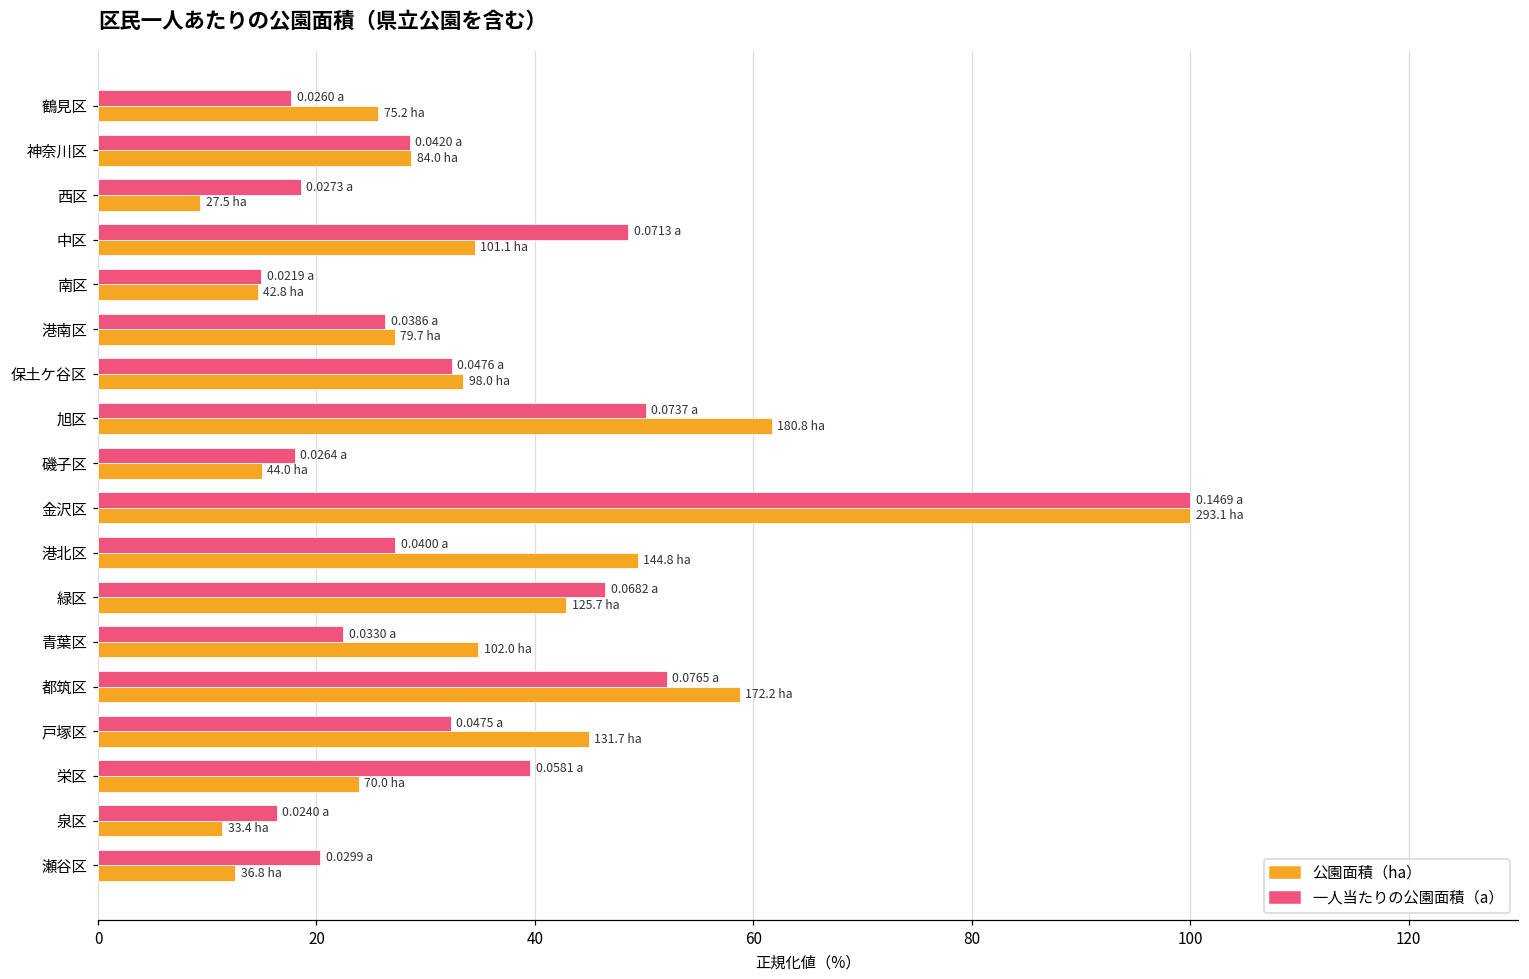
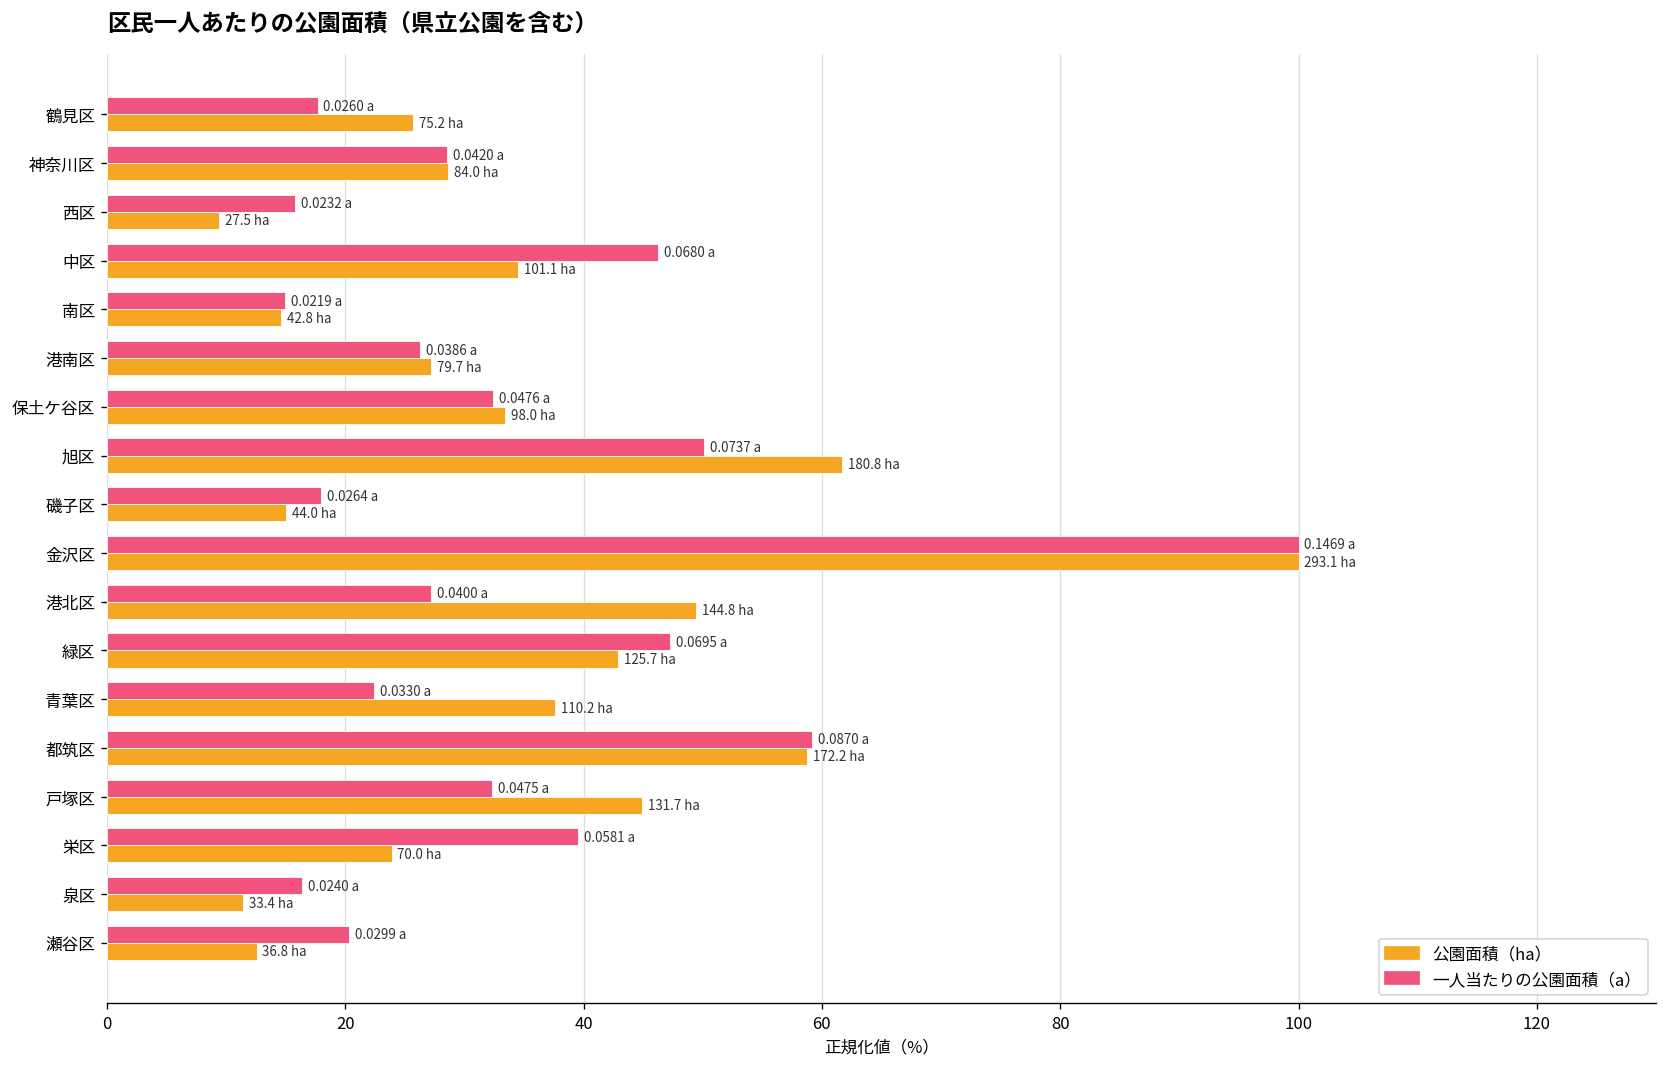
  {
    "公園面積（ha）": {
-     "青葉区": 102.0
+     "青葉区": 110.2
    },
    "一人当たりの公園面積（a）": {
-     "西区": 0.0273,
-     "中区": 0.0713,
-     "緑区": 0.0682,
-     "都筑区": 0.0765
+     "西区": 0.0232,
+     "中区": 0.0680,
+     "緑区": 0.0695,
+     "都筑区": 0.0870
    }
  }
